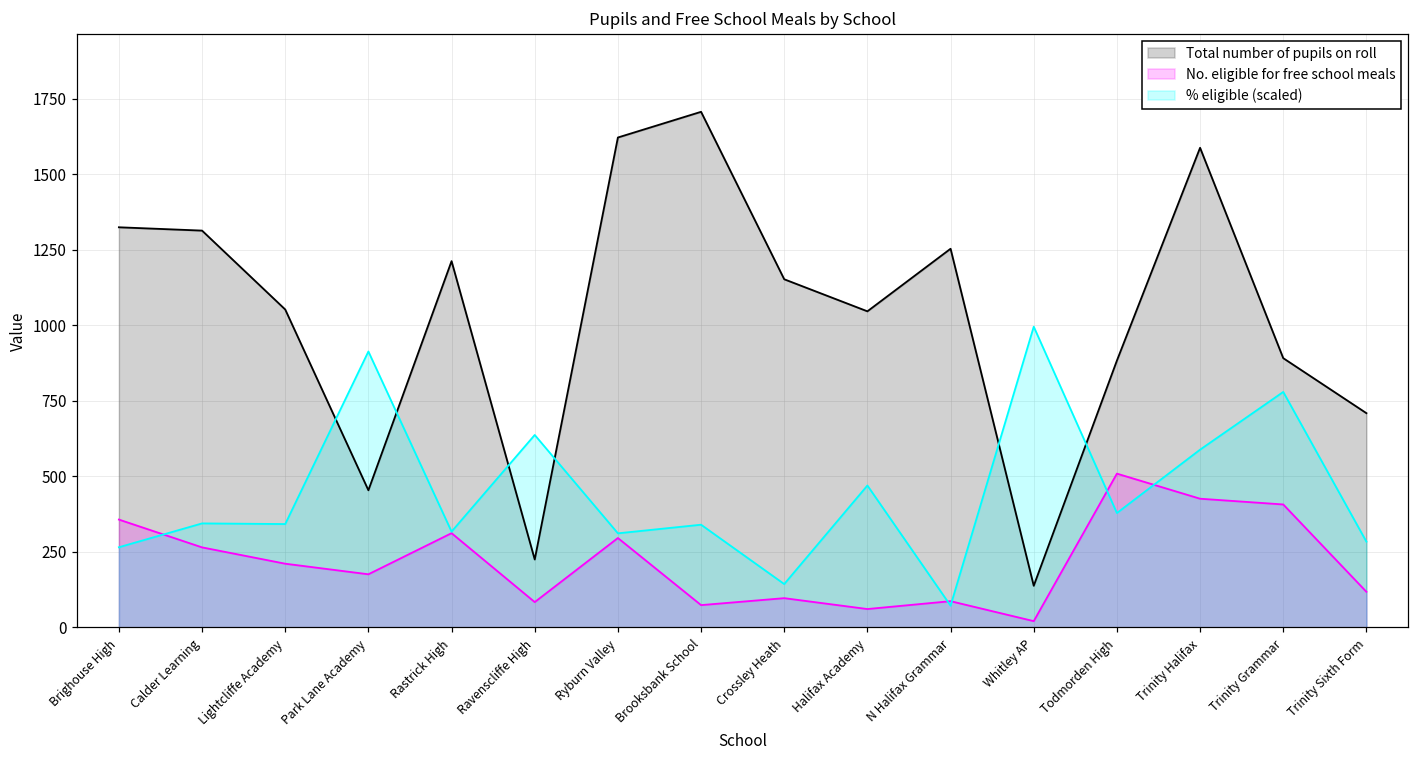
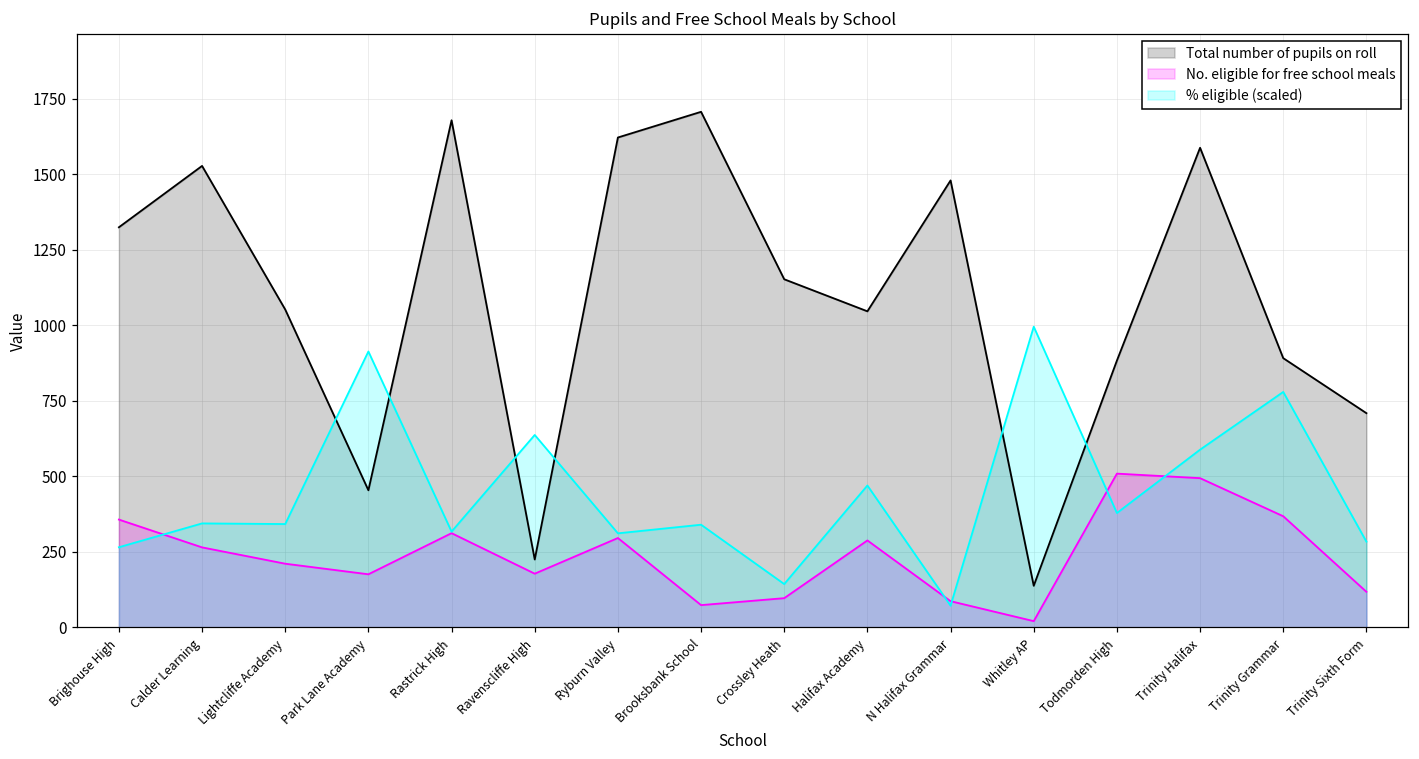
  {
    "Total number of pupils on roll": {
      "Brighouse High": 1320,
-     "Calder Learning": 1310,
+     "Calder Learning": 1530,
      "Lightcliffe Academy": 1050,
      "Park Lane Academy": 450,
-     "Rastrick High": 1210,
+     "Rastrick High": 1680,
      "Ravenscliffe High": 230,
      "Ryburn Valley": 1620,
      "Brooksbank School": 1710,
      "Crossley Heath": 1150,
      "Halifax Academy": 1050,
-     "N Halifax Grammar": 1250,
+     "N Halifax Grammar": 1480,
      "Whitley AP": 140,
      "Todmorden High": 880,
      "Trinity Halifax": 1590,
      "Trinity Grammar": 890,
      "Trinity Sixth Form": 710
    },
    "No. eligible for free school meals": {
      "Brighouse High": 360,
      "Calder Learning": 270,
      "Lightcliffe Academy": 210,
      "Park Lane Academy": 180,
-     "Ravenscliffe High": 80,
+     "Ravenscliffe High": 180,
      "Ryburn Valley": 300,
      "Brooksbank School": 70,
      "Crossley Heath": 100,
-     "Halifax Academy": 60,
+     "Halifax Academy": 290,
      "N Halifax Grammar": 90,
      "Whitley AP": 20,
      "Todmorden High": 510,
-     "Trinity Halifax": 430,
-     "Trinity Grammar": 410,
+     "Trinity Halifax": 490,
+     "Trinity Grammar": 370,
      "Trinity Sixth Form": 120
    },
    "% eligible (scaled)": {
      "Brighouse High": 270,
      "Calder Learning": 340,
      "Lightcliffe Academy": 340,
      "Park Lane Academy": 910,
      "Ravenscliffe High": 640,
      "Ryburn Valley": 310,
      "Brooksbank School": 340,
      "Crossley Heath": 140,
      "Halifax Academy": 470,
      "N Halifax Grammar": 70,
      "Whitley AP": 1000,
      "Todmorden High": 380,
      "Trinity Halifax": 590,
      "Trinity Grammar": 780,
      "Trinity Sixth Form": 280
    }
  }
